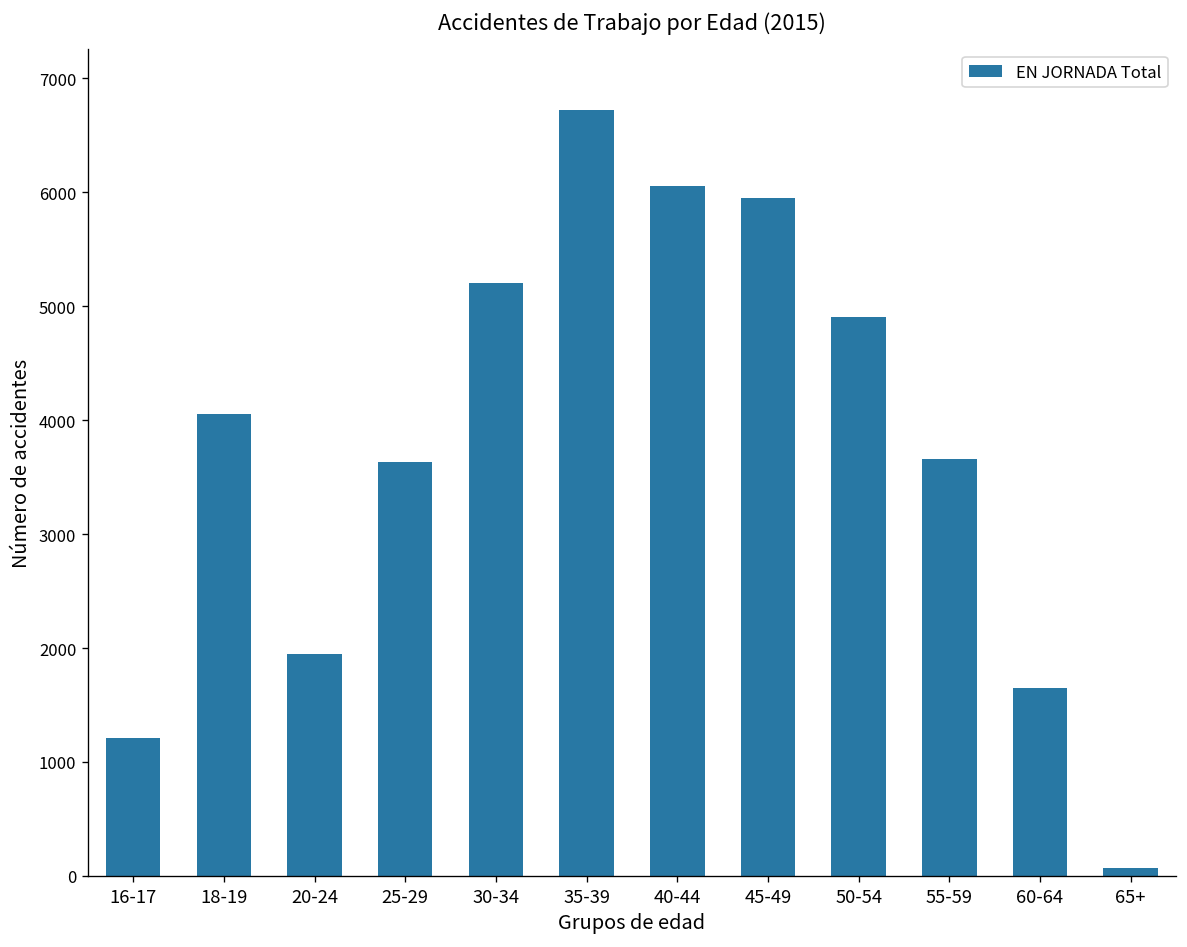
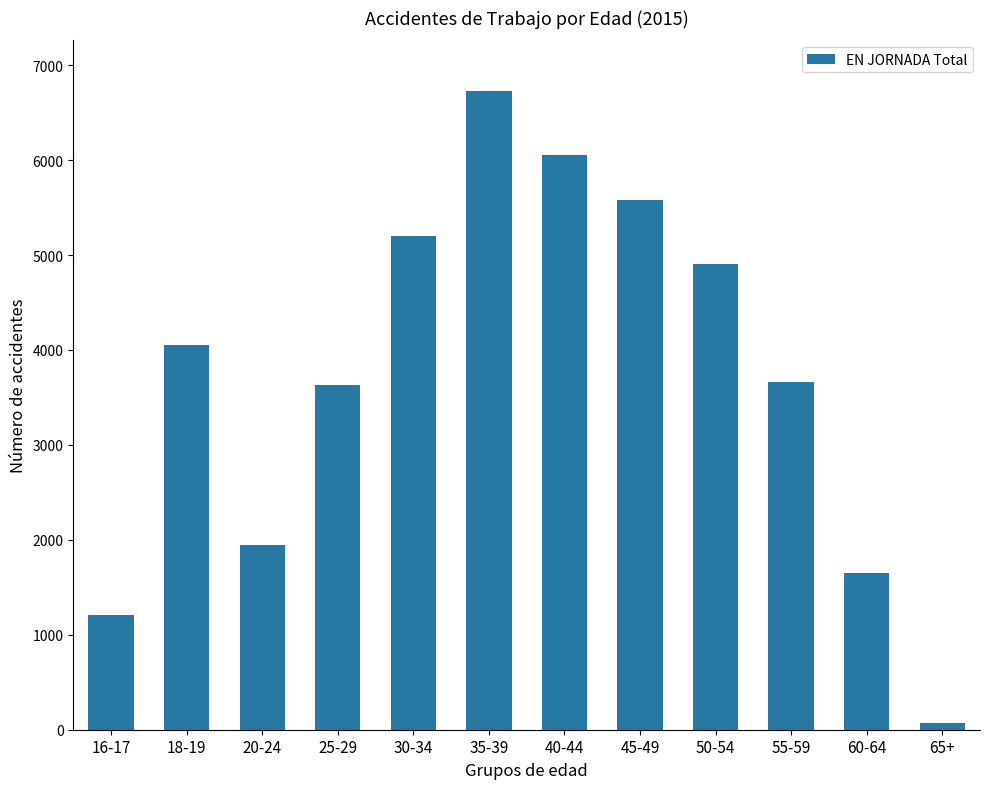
  {
    "16-17": 1200,
    "18-19": 4100,
    "20-24": 1900,
    "25-29": 3600,
    "30-34": 5200,
    "35-39": 6700,
    "40-44": 6100,
-   "45-49": 6000,
+   "45-49": 5600,
    "50-54": 4900,
    "55-59": 3700,
    "60-64": 1600,
    "65+": 100
  }
